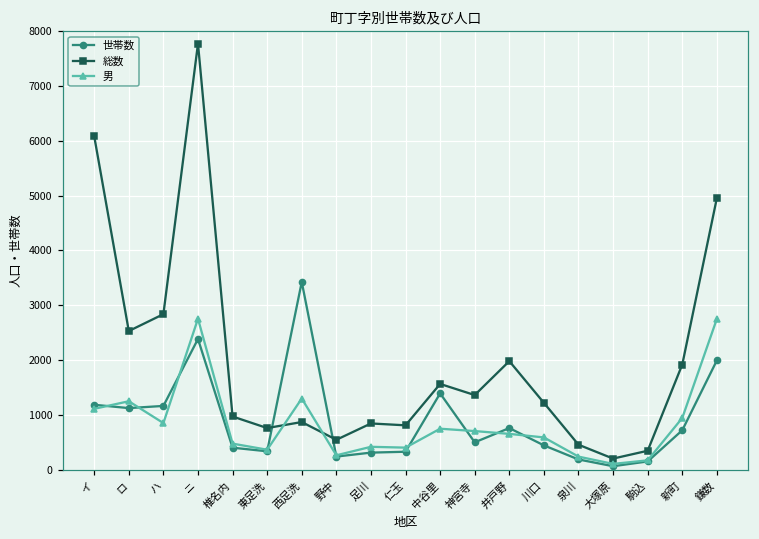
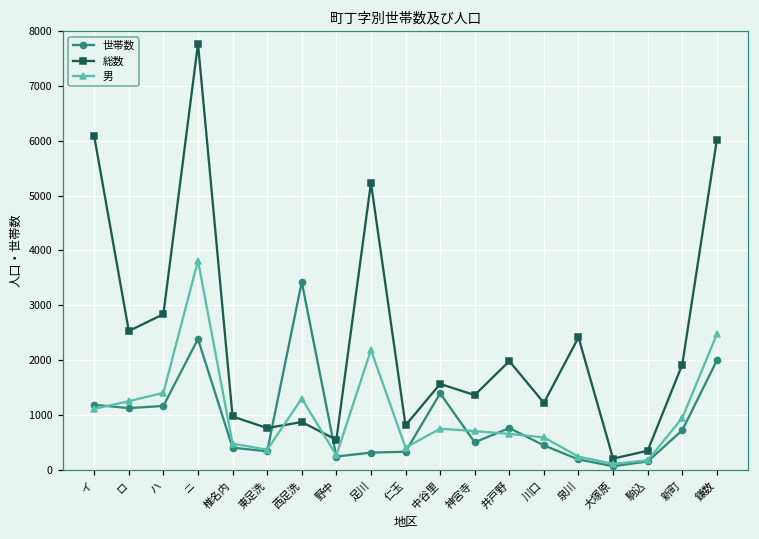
  {
    "世帯数": {
      "イ": 1200,
      "ロ": 1100,
      "ハ": 1200,
      "ニ": 2400,
      "椎名内": 400,
      "西足洗": 3400,
      "足川": 300,
      "仁玉": 300,
      "中谷里": 1400,
      "神宮寺": 500,
      "井戸野": 800,
      "川口": 400,
      "泉川": 200,
      "新町": 700,
      "鎌数": 2000
    },
    "総数": {
      "イ": 6100,
      "ロ": 2500,
      "ハ": 2800,
      "ニ": 7800,
      "椎名内": 1000,
      "東足洗": 800,
      "西足洗": 900,
      "野中": 500,
-     "足川": 800,
+     "足川": 5200,
      "仁玉": 800,
      "中谷里": 1600,
      "神宮寺": 1400,
      "井戸野": 2000,
      "川口": 1200,
-     "泉川": 500,
+     "泉川": 2400,
      "大塚原": 200,
      "駒込": 300,
      "新町": 1900,
-     "鎌数": 5000
+     "鎌数": 6000
    },
    "男": {
      "イ": 1100,
      "ロ": 1200,
-     "ハ": 900,
-     "ニ": 2800,
+     "ハ": 1400,
+     "ニ": 3800,
      "椎名内": 500,
      "西足洗": 1300,
-     "足川": 400,
+     "足川": 2200,
      "仁玉": 400,
      "中谷里": 700,
      "神宮寺": 700,
      "井戸野": 700,
      "川口": 600,
      "泉川": 200,
      "新町": 900,
-     "鎌数": 2800
+     "鎌数": 2500
    }
  }
